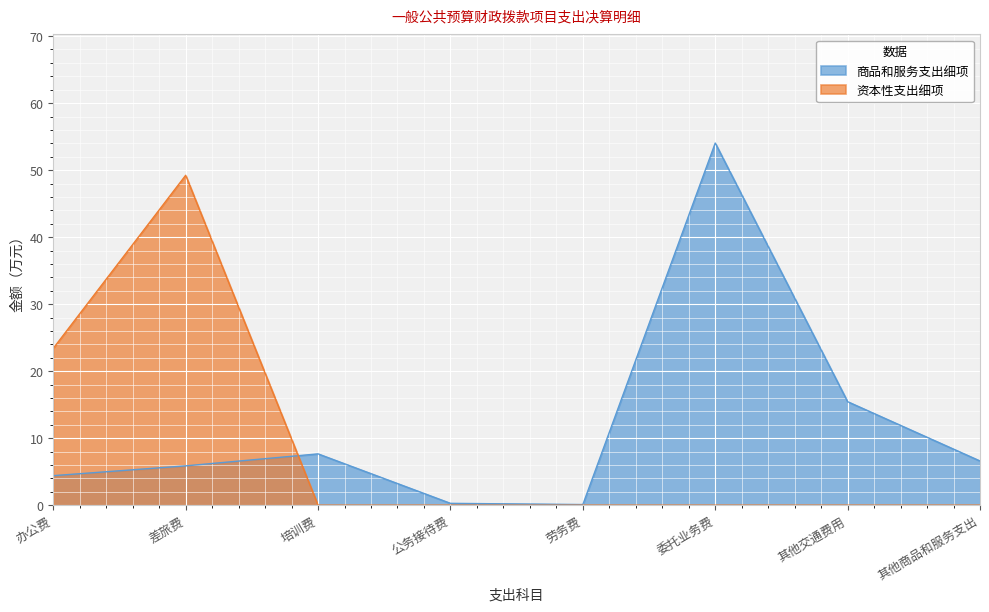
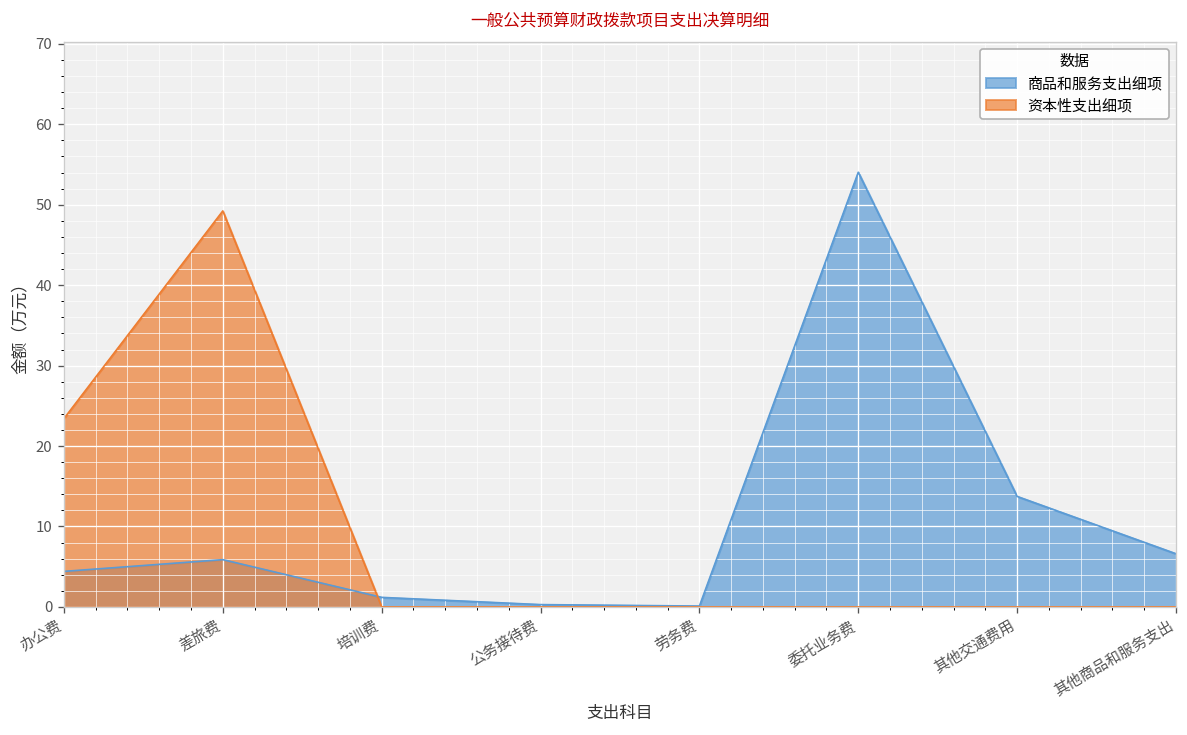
  {
    "商品和服务支出细项": {
      "办公费": 4,
      "差旅费": 6,
-     "培训费": 8,
+     "培训费": 1,
      "委托业务费": 54,
-     "其他交通费用": 15,
+     "其他交通费用": 14,
      "其他商品和服务支出": 7
    },
    "资本性支出细项": {
      "办公费": 23,
      "差旅费": 49,
      "培训费": 0,
      "委托业务费": 0,
      "其他交通费用": 0,
      "其他商品和服务支出": 0
    }
  }
